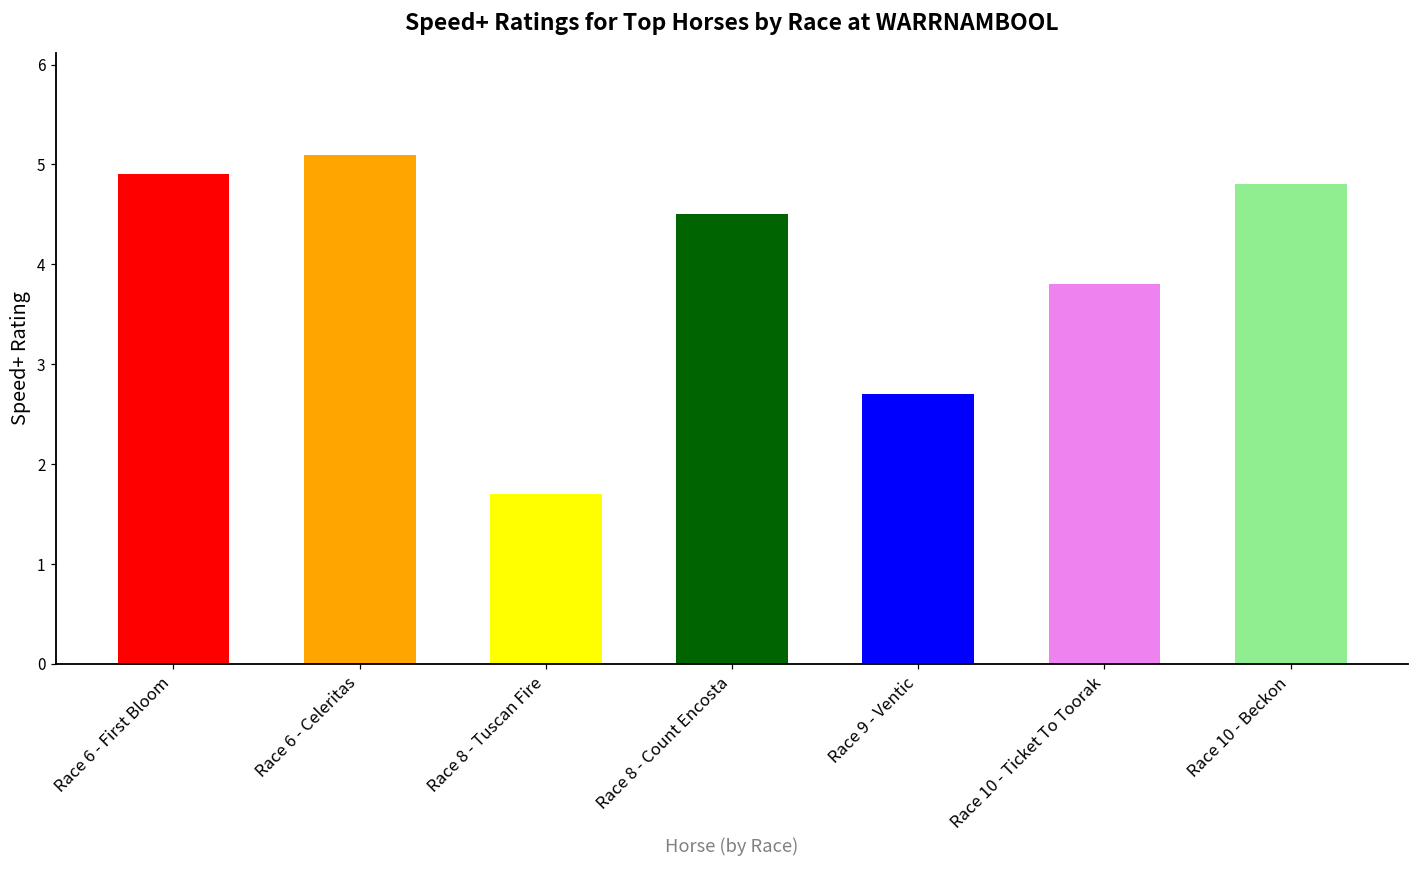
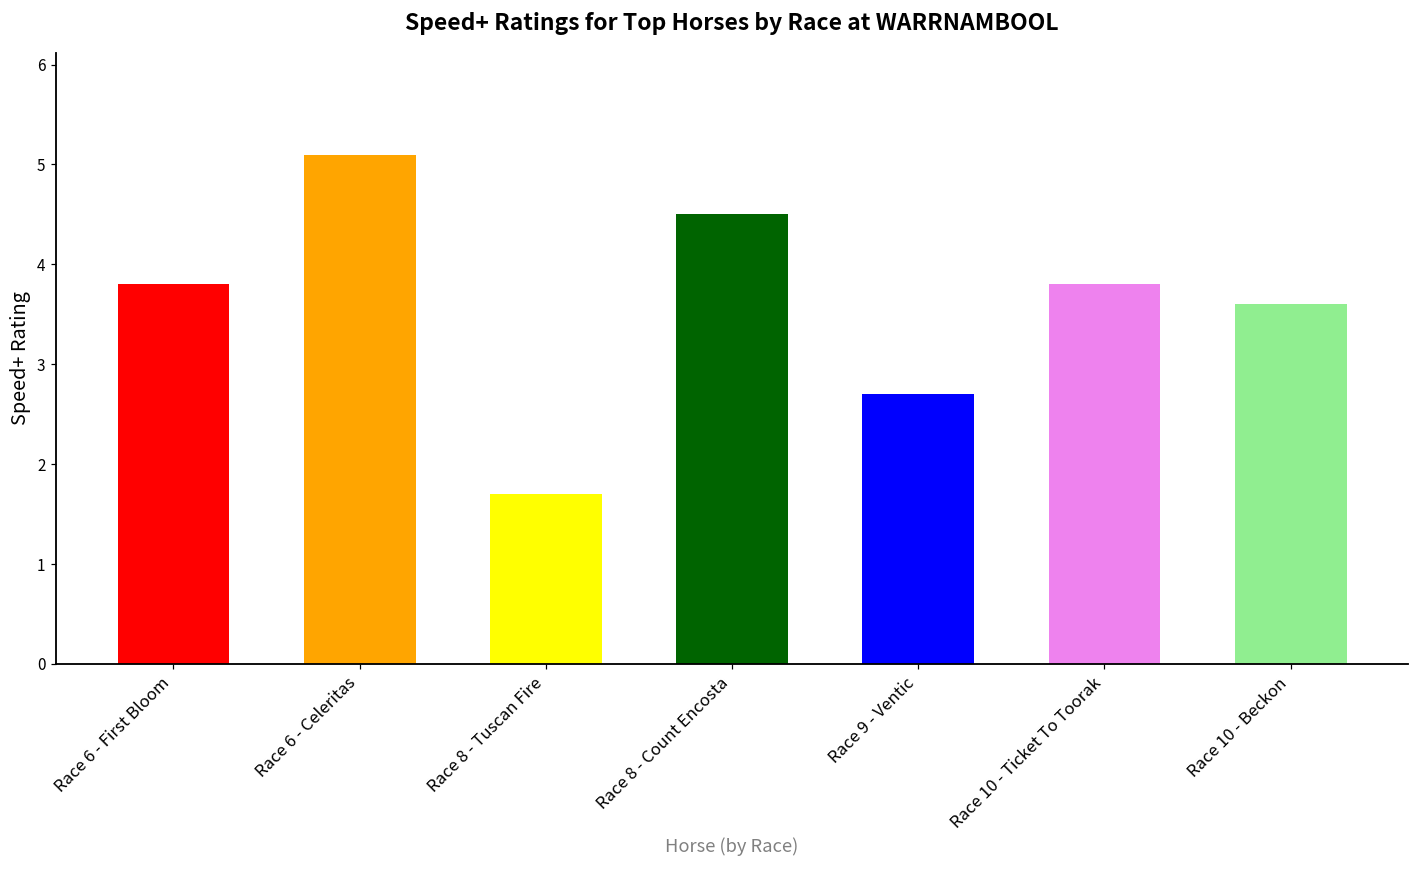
  {
-   "Race 6 - First Bloom": 4.9,
+   "Race 6 - First Bloom": 3.8,
    "Race 6 - Celeritas": 5.1,
    "Race 8 - Tuscan Fire": 1.7,
    "Race 8 - Count Encosta": 4.5,
    "Race 9 - Ventic": 2.7,
    "Race 10 - Ticket To Toorak": 3.8,
-   "Race 10 - Beckon": 4.8
+   "Race 10 - Beckon": 3.6
  }
